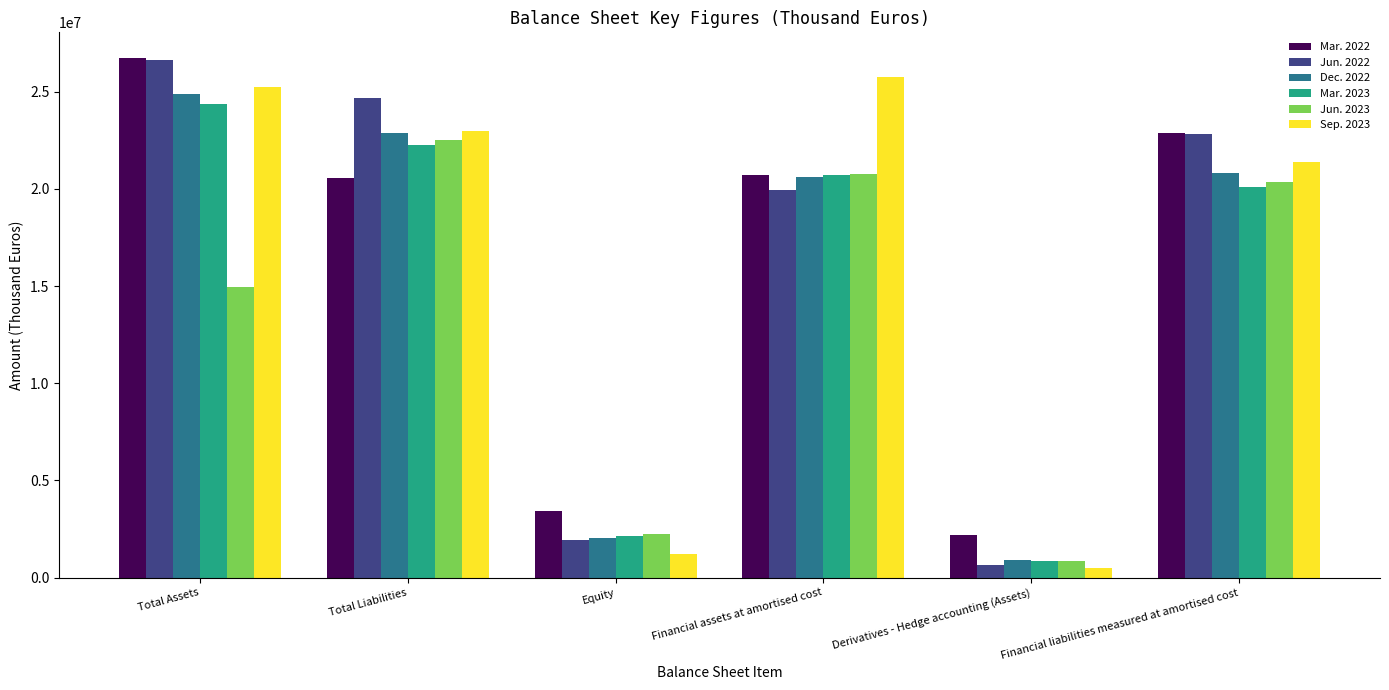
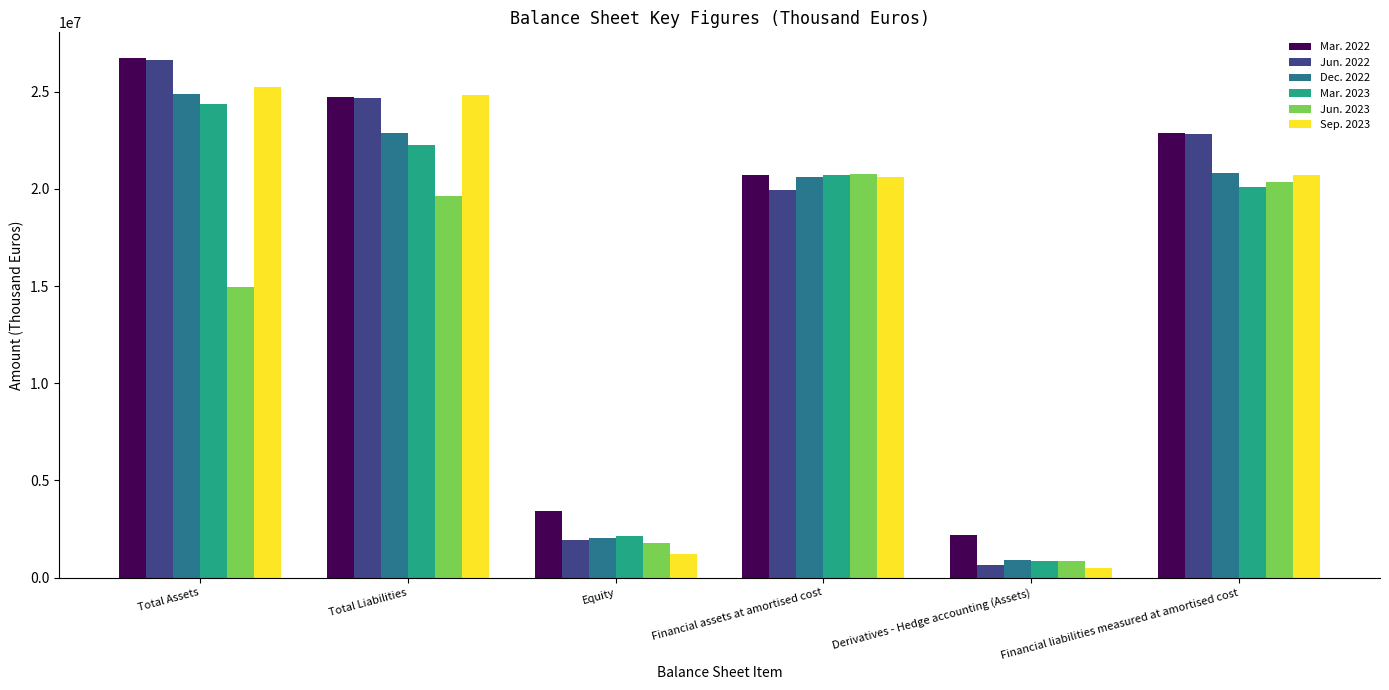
  {
    "Mar. 2022": {
      "Total Assets": 26700000,
-     "Total Liabilities": 20500000,
+     "Total Liabilities": 24700000,
      "Equity": 3400000,
      "Financial assets at amortised cost": 20700000,
      "Derivatives - Hedge accounting (Assets)": 2200000,
      "Financial liabilities measured at amortised cost": 22900000
    },
    "Jun. 2023": {
      "Total Assets": 15000000,
-     "Total Liabilities": 22500000,
-     "Equity": 2200000,
+     "Total Liabilities": 19600000,
+     "Equity": 1800000,
      "Financial assets at amortised cost": 20800000,
      "Derivatives - Hedge accounting (Assets)": 800000,
      "Financial liabilities measured at amortised cost": 20300000
    },
    "Sep. 2023": {
      "Total Assets": 25200000,
-     "Total Liabilities": 23000000,
+     "Total Liabilities": 24800000,
      "Equity": 1200000,
-     "Financial assets at amortised cost": 25800000,
+     "Financial assets at amortised cost": 20600000,
      "Derivatives - Hedge accounting (Assets)": 500000,
-     "Financial liabilities measured at amortised cost": 21400000
+     "Financial liabilities measured at amortised cost": 20700000
    }
  }
